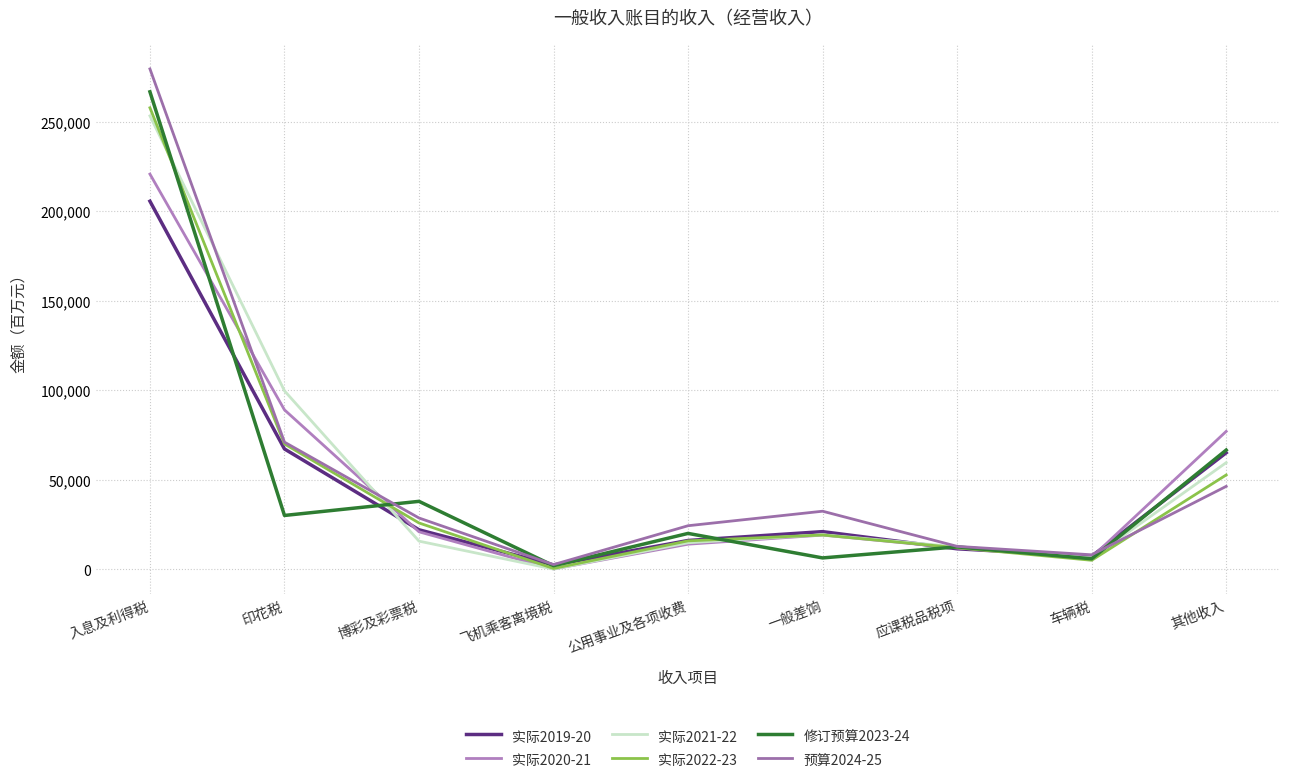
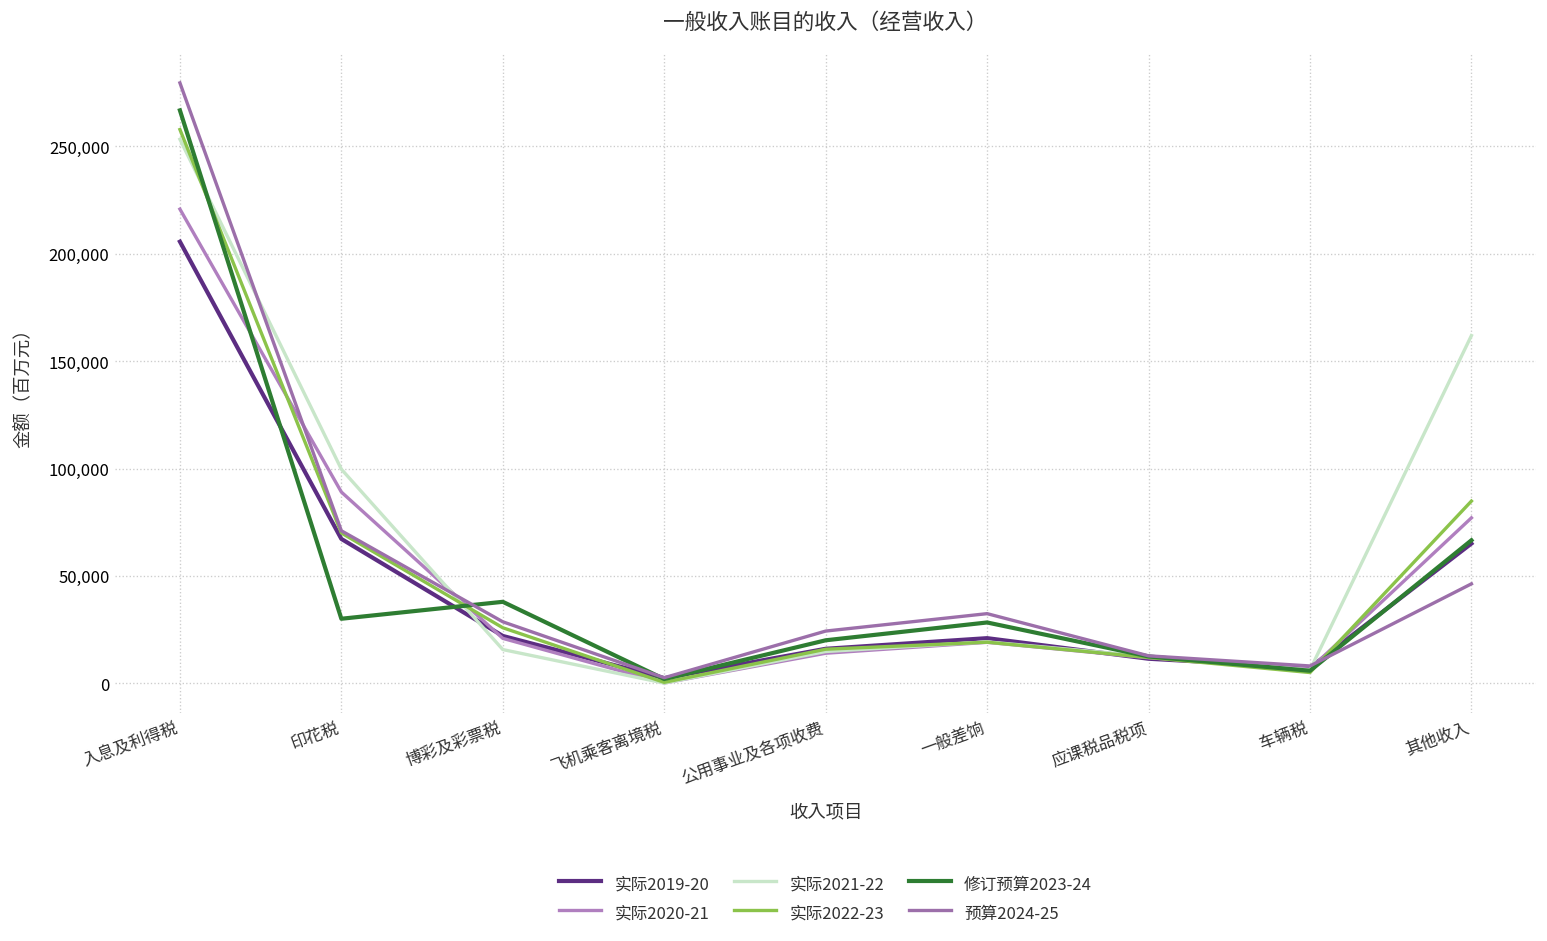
  {
    "实际2019-20": {
      "入息及利得税": "206,000",
      "印花税": "67,000",
      "一般差饷": "21,000",
      "其他收入": "65,000"
    },
    "实际2021-22": {
      "入息及利得税": "253,000",
      "印花税": "100,000",
      "博彩及彩票税": "16,000",
-     "其他收入": "60,000"
+     "其他收入": "162,000"
    },
    "实际2022-23": {
      "入息及利得税": "258,000",
      "博彩及彩票税": "26,000",
-     "其他收入": "53,000"
+     "其他收入": "85,000"
    },
    "修订预算2023-24": {
      "入息及利得税": "267,000",
      "印花税": "30,000",
      "博彩及彩票税": "38,000",
      "公用事业及各项收费": "20,000",
-     "一般差饷": "6,000",
+     "一般差饷": "28,000",
      "其他收入": "67,000"
    }
  }
